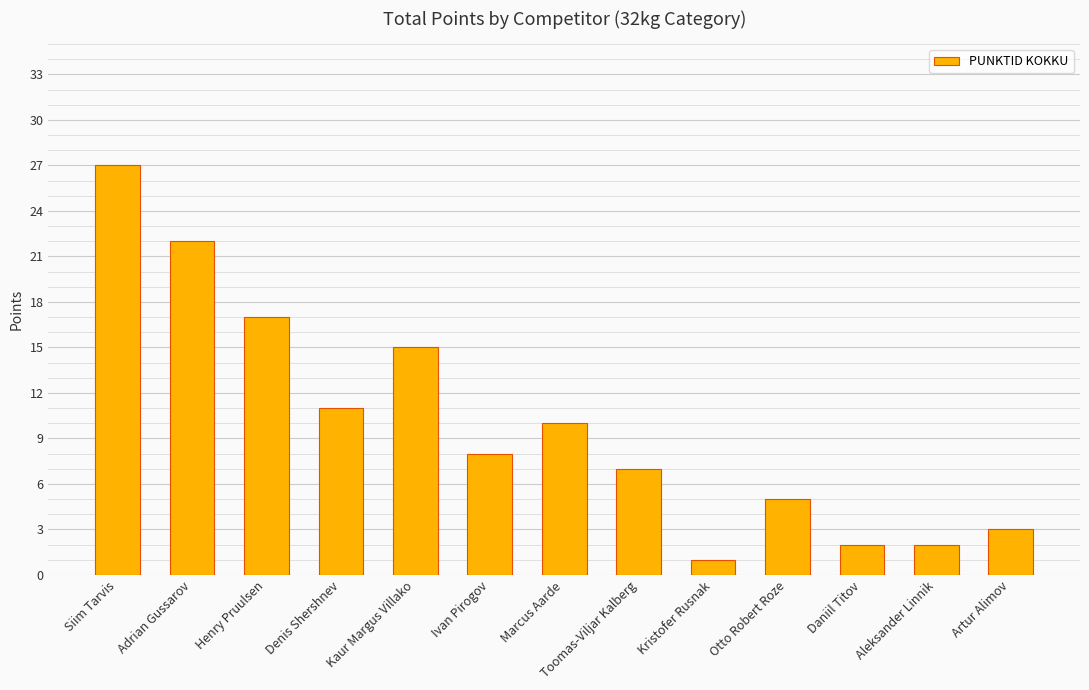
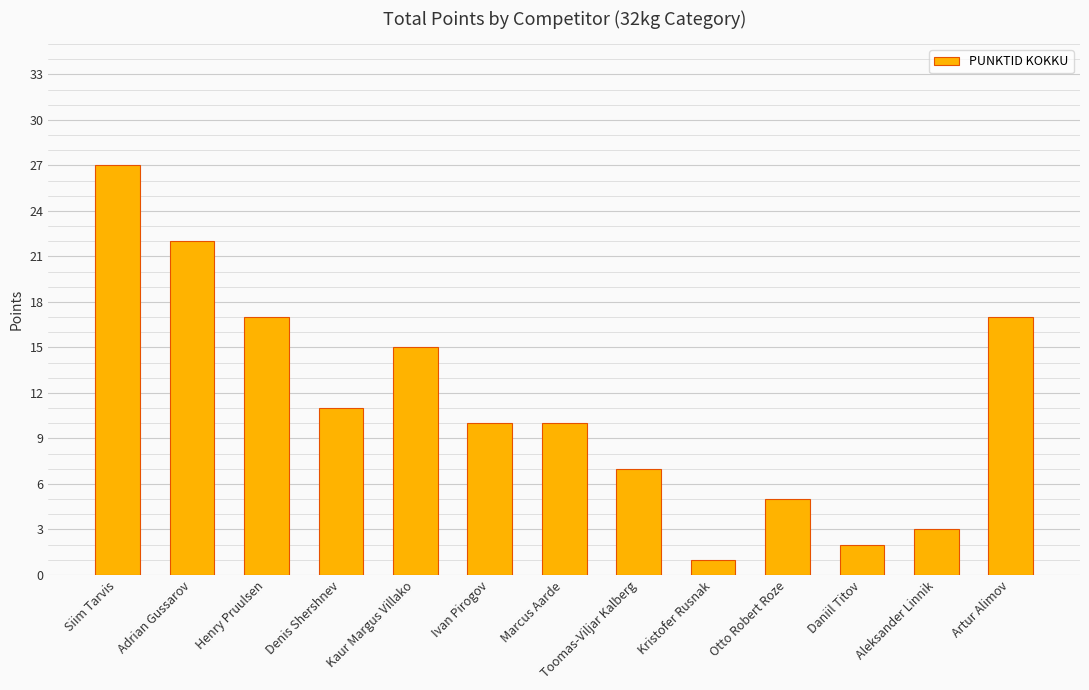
  {
    "Siim Tarvis": 27,
    "Adrian Gussarov": 22,
    "Henry Pruulsen": 17,
    "Denis Shershnev": 11,
    "Kaur Margus Villako": 15,
-   "Ivan Pirogov": 8,
+   "Ivan Pirogov": 10,
    "Marcus Aarde": 10,
    "Toomas-Viljar Kalberg": 7,
    "Kristofer Rusnak": 1,
    "Otto Robert Roze": 5,
    "Daniil Titov": 2,
-   "Aleksander Linnik": 2,
-   "Artur Alimov": 3
+   "Aleksander Linnik": 3,
+   "Artur Alimov": 17
  }
